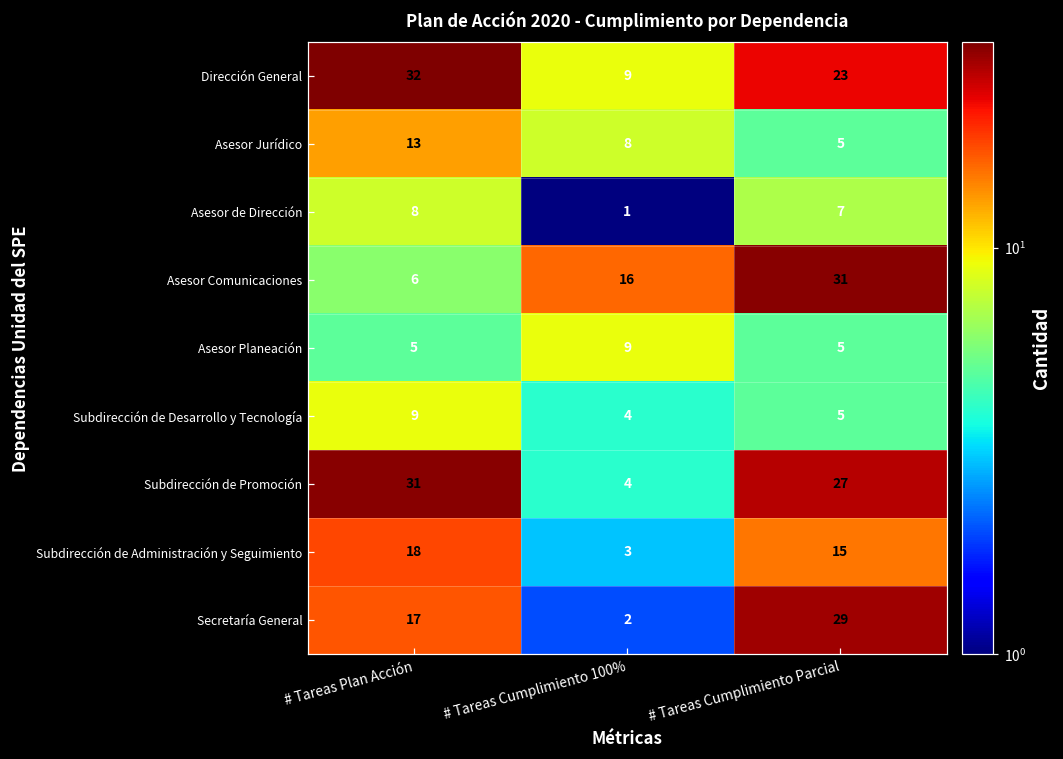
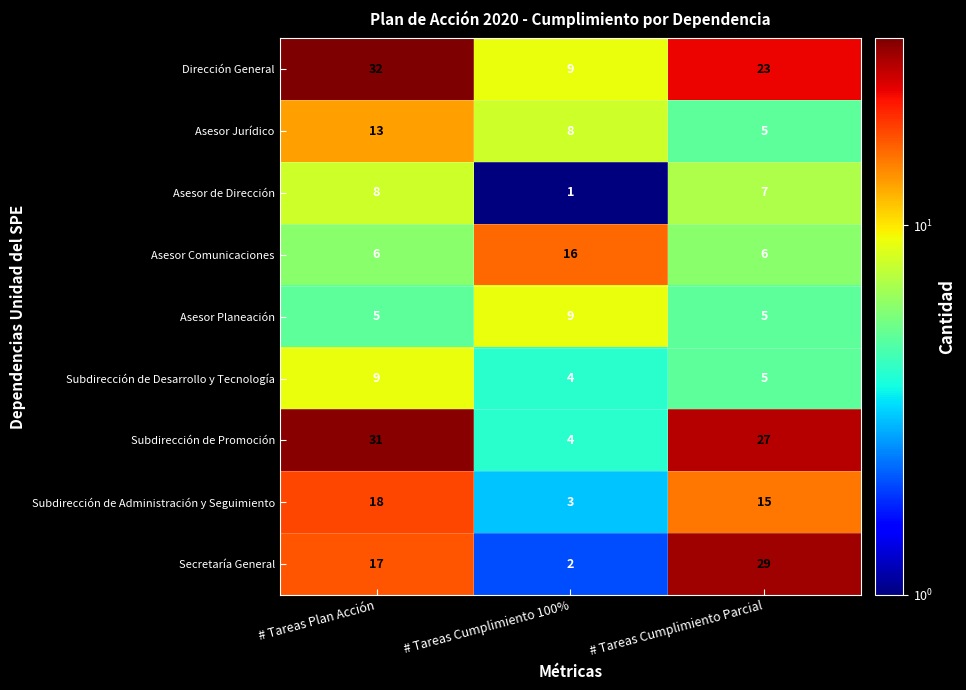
  {
    "Dirección General": {
      "# Tareas Plan Acción": 32,
      "# Tareas Cumplimiento 100%": 9,
      "# Tareas Cumplimiento Parcial": 23
    },
    "Asesor Jurídico": {
      "# Tareas Plan Acción": 13,
      "# Tareas Cumplimiento 100%": 8,
      "# Tareas Cumplimiento Parcial": 5
    },
    "Asesor de Dirección": {
      "# Tareas Plan Acción": 8,
      "# Tareas Cumplimiento 100%": 1,
      "# Tareas Cumplimiento Parcial": 7
    },
    "Asesor Comunicaciones": {
      "# Tareas Plan Acción": 6,
      "# Tareas Cumplimiento 100%": 16,
-     "# Tareas Cumplimiento Parcial": 31
+     "# Tareas Cumplimiento Parcial": 6
    },
    "Asesor Planeación": {
      "# Tareas Plan Acción": 5,
      "# Tareas Cumplimiento 100%": 9,
      "# Tareas Cumplimiento Parcial": 5
    },
    "Subdirección de Desarrollo y Tecnología": {
      "# Tareas Plan Acción": 9,
      "# Tareas Cumplimiento 100%": 4,
      "# Tareas Cumplimiento Parcial": 5
    },
    "Subdirección de Promoción": {
      "# Tareas Plan Acción": 31,
      "# Tareas Cumplimiento 100%": 4,
      "# Tareas Cumplimiento Parcial": 27
    },
    "Subdirección de Administración y Seguimiento": {
      "# Tareas Plan Acción": 18,
      "# Tareas Cumplimiento 100%": 3,
      "# Tareas Cumplimiento Parcial": 15
    },
    "Secretaría General": {
      "# Tareas Plan Acción": 17,
      "# Tareas Cumplimiento 100%": 2,
      "# Tareas Cumplimiento Parcial": 29
    }
  }
